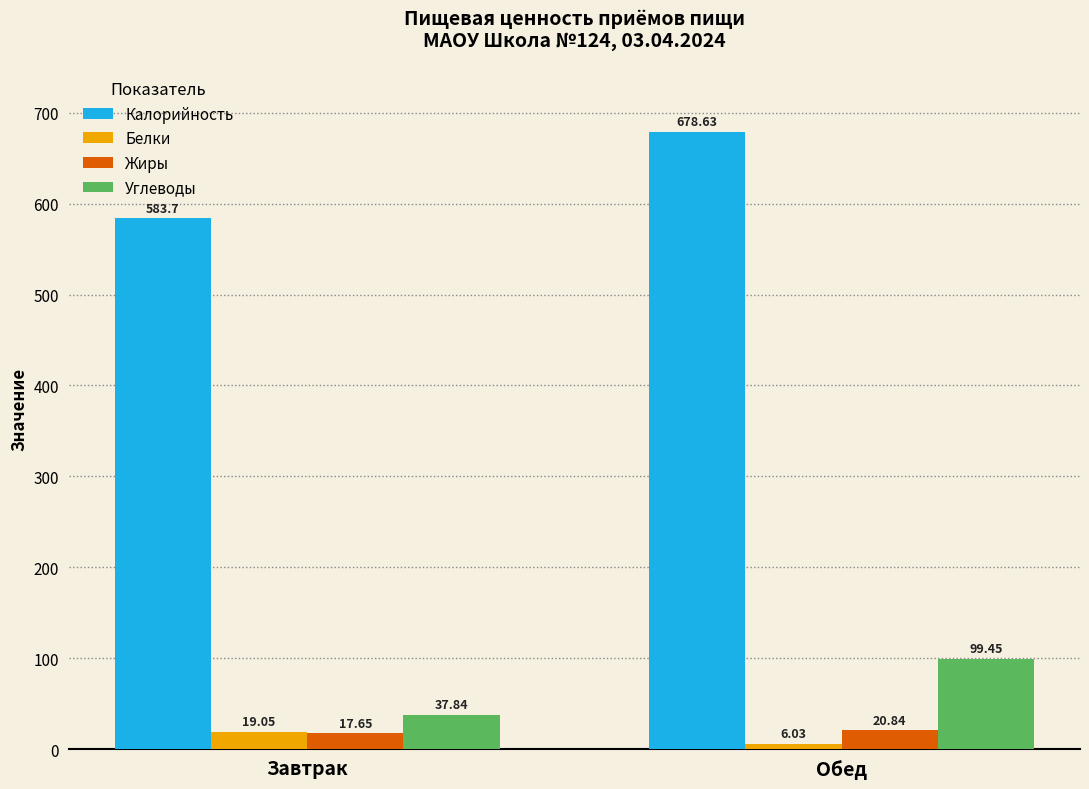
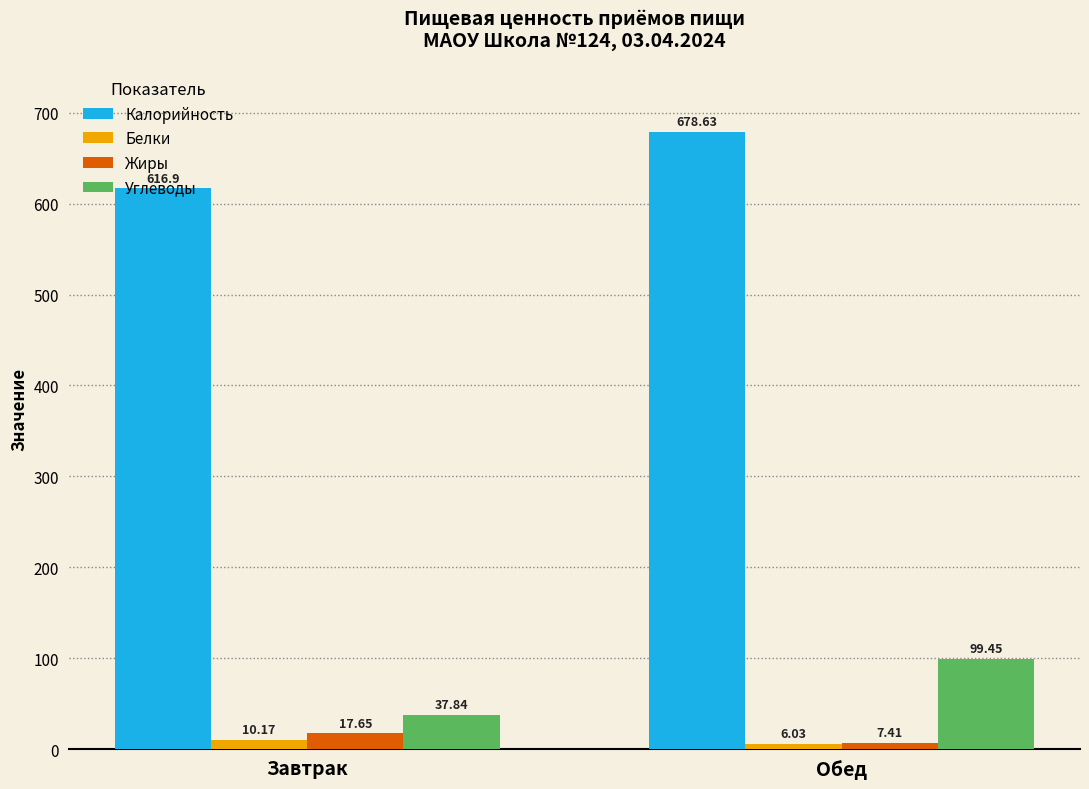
  {
    "Калорийность": {
-     "Завтрак": 583.7,
+     "Завтрак": 616.9,
      "Обед": 678.63
    },
    "Белки": {
-     "Завтрак": 19.05,
+     "Завтрак": 10.17,
      "Обед": 6.03
    },
    "Жиры": {
      "Завтрак": 17.65,
-     "Обед": 20.84
+     "Обед": 7.41
    },
    "Углеводы": {
      "Завтрак": 37.84,
      "Обед": 99.45
    }
  }
